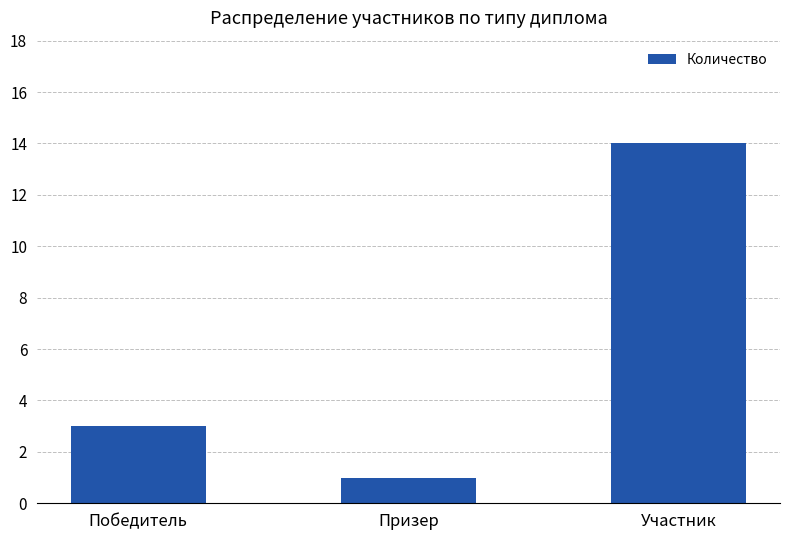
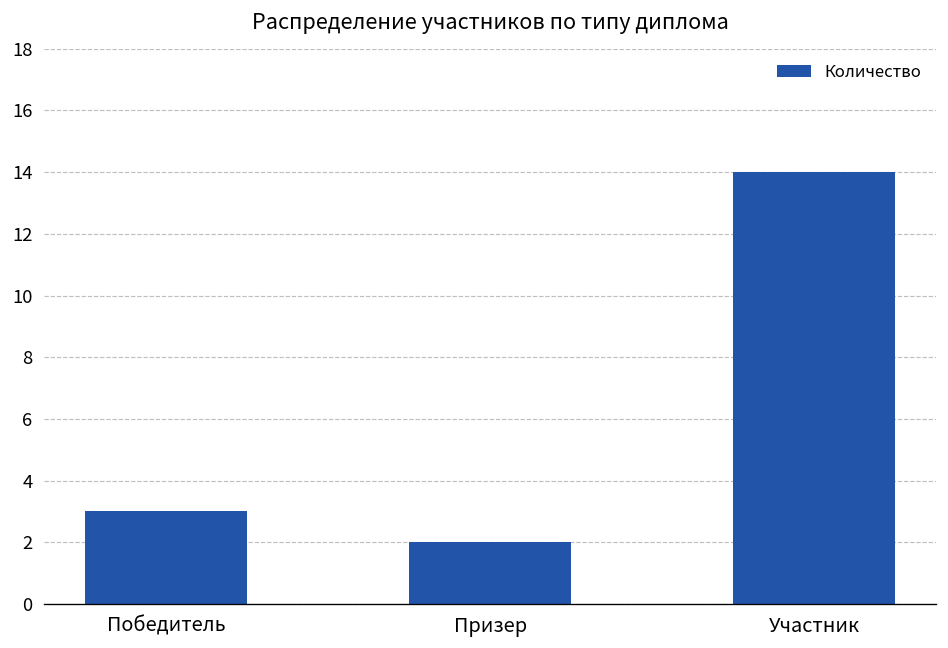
  {
    "Победитель": 3,
-   "Призер": 1,
+   "Призер": 2,
    "Участник": 14
  }
